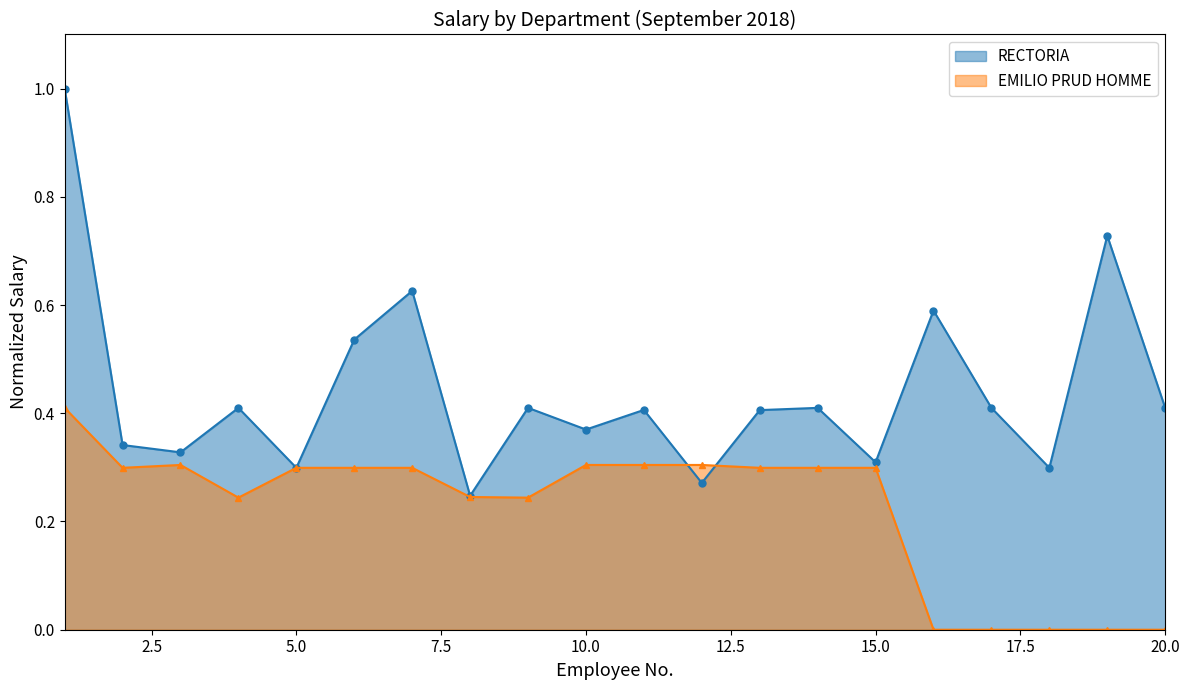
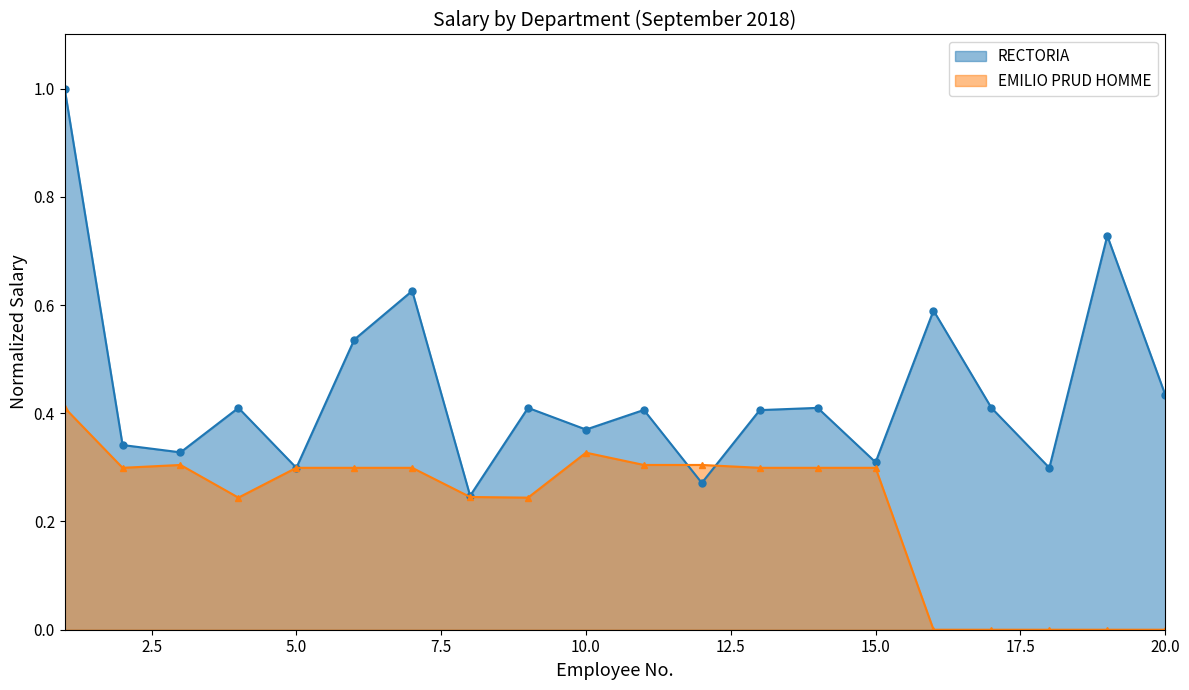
  {
    "RECTORIA": {
      "10.0": 0.37,
      "15.0": 0.31,
-     "20.0": 0.41
+     "20.0": 0.43
    },
    "EMILIO PRUD HOMME": {
-     "10.0": 0.30,
+     "10.0": 0.33,
      "15.0": 0.30,
      "20.0": 0.00
    }
  }
